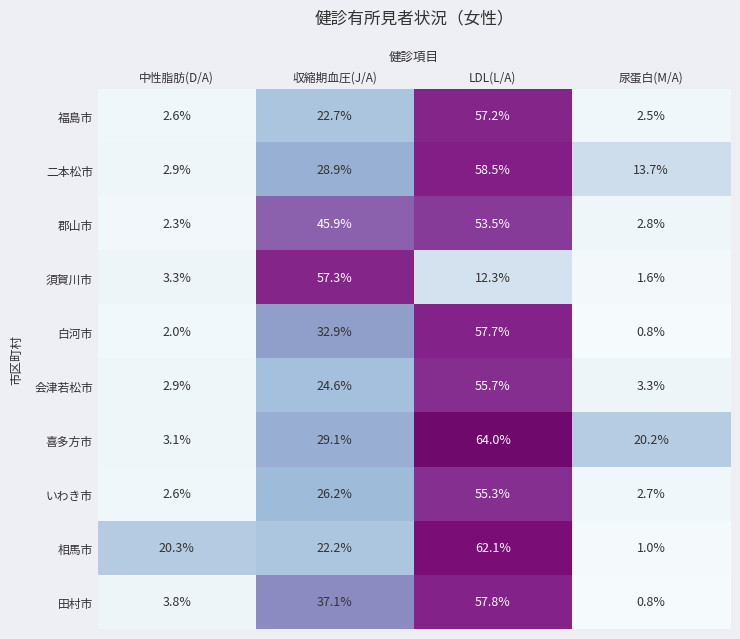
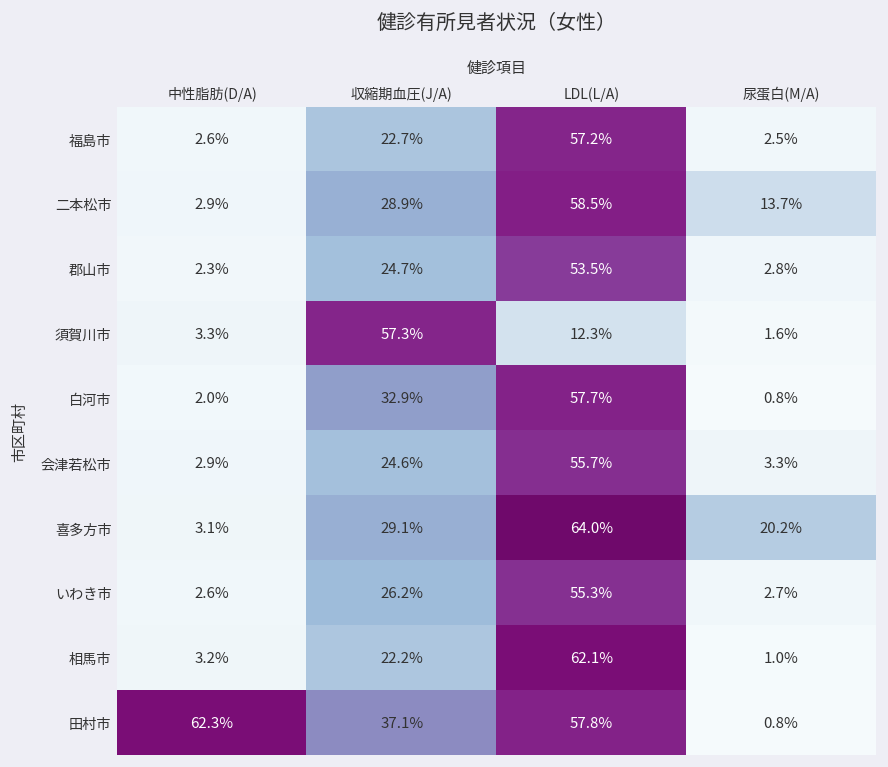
  {
    "福島市": {
      "中性脂肪(D/A)": "2.6%",
      "収縮期血圧(J/A)": "22.7%",
      "LDL(L/A)": "57.2%",
      "尿蛋白(M/A)": "2.5%"
    },
    "二本松市": {
      "中性脂肪(D/A)": "2.9%",
      "収縮期血圧(J/A)": "28.9%",
      "LDL(L/A)": "58.5%",
      "尿蛋白(M/A)": "13.7%"
    },
    "郡山市": {
      "中性脂肪(D/A)": "2.3%",
-     "収縮期血圧(J/A)": "45.9%",
+     "収縮期血圧(J/A)": "24.7%",
      "LDL(L/A)": "53.5%",
      "尿蛋白(M/A)": "2.8%"
    },
    "須賀川市": {
      "中性脂肪(D/A)": "3.3%",
      "収縮期血圧(J/A)": "57.3%",
      "LDL(L/A)": "12.3%",
      "尿蛋白(M/A)": "1.6%"
    },
    "白河市": {
      "中性脂肪(D/A)": "2.0%",
      "収縮期血圧(J/A)": "32.9%",
      "LDL(L/A)": "57.7%",
      "尿蛋白(M/A)": "0.8%"
    },
    "会津若松市": {
      "中性脂肪(D/A)": "2.9%",
      "収縮期血圧(J/A)": "24.6%",
      "LDL(L/A)": "55.7%",
      "尿蛋白(M/A)": "3.3%"
    },
    "喜多方市": {
      "中性脂肪(D/A)": "3.1%",
      "収縮期血圧(J/A)": "29.1%",
      "LDL(L/A)": "64.0%",
      "尿蛋白(M/A)": "20.2%"
    },
    "いわき市": {
      "中性脂肪(D/A)": "2.6%",
      "収縮期血圧(J/A)": "26.2%",
      "LDL(L/A)": "55.3%",
      "尿蛋白(M/A)": "2.7%"
    },
    "相馬市": {
-     "中性脂肪(D/A)": "20.3%",
+     "中性脂肪(D/A)": "3.2%",
      "収縮期血圧(J/A)": "22.2%",
      "LDL(L/A)": "62.1%",
      "尿蛋白(M/A)": "1.0%"
    },
    "田村市": {
-     "中性脂肪(D/A)": "3.8%",
+     "中性脂肪(D/A)": "62.3%",
      "収縮期血圧(J/A)": "37.1%",
      "LDL(L/A)": "57.8%",
      "尿蛋白(M/A)": "0.8%"
    }
  }
